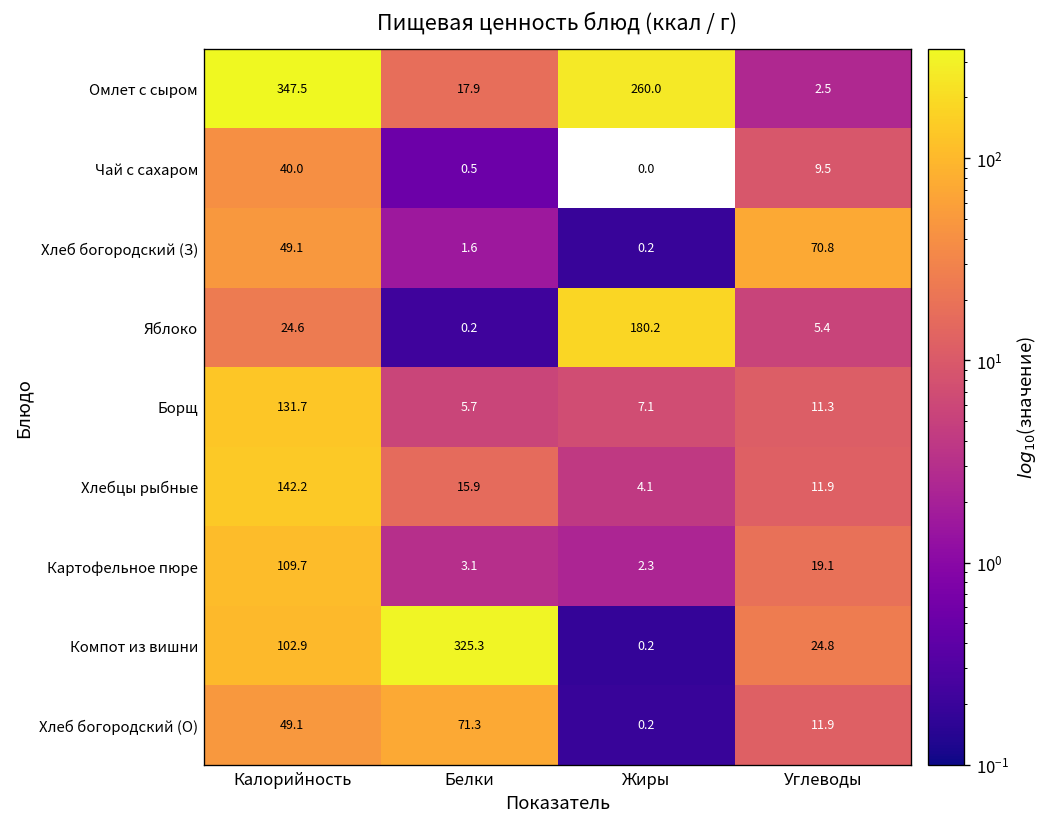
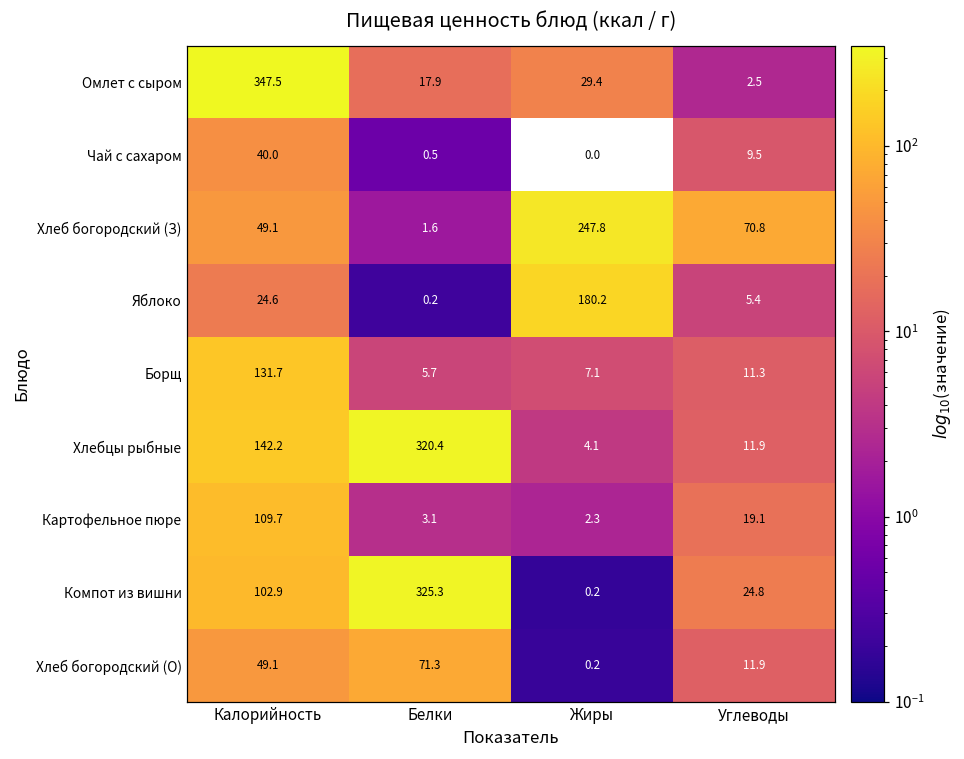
  {
    "Омлет с сыром": {
      "Калорийность": 347.5,
      "Белки": 17.9,
-     "Жиры": 260.0,
+     "Жиры": 29.4,
      "Углеводы": 2.5
    },
    "Чай с сахаром": {
      "Калорийность": 40.0,
      "Белки": 0.5,
      "Жиры": 0.0,
      "Углеводы": 9.5
    },
    "Хлеб богородский (З)": {
      "Калорийность": 49.1,
      "Белки": 1.6,
-     "Жиры": 0.2,
+     "Жиры": 247.8,
      "Углеводы": 70.8
    },
    "Яблоко": {
      "Калорийность": 24.6,
      "Белки": 0.2,
      "Жиры": 180.2,
      "Углеводы": 5.4
    },
    "Борщ": {
      "Калорийность": 131.7,
      "Белки": 5.7,
      "Жиры": 7.1,
      "Углеводы": 11.3
    },
    "Хлебцы рыбные": {
      "Калорийность": 142.2,
-     "Белки": 15.9,
+     "Белки": 320.4,
      "Жиры": 4.1,
      "Углеводы": 11.9
    },
    "Картофельное пюре": {
      "Калорийность": 109.7,
      "Белки": 3.1,
      "Жиры": 2.3,
      "Углеводы": 19.1
    },
    "Компот из вишни": {
      "Калорийность": 102.9,
      "Белки": 325.3,
      "Жиры": 0.2,
      "Углеводы": 24.8
    },
    "Хлеб богородский (О)": {
      "Калорийность": 49.1,
      "Белки": 71.3,
      "Жиры": 0.2,
      "Углеводы": 11.9
    }
  }
